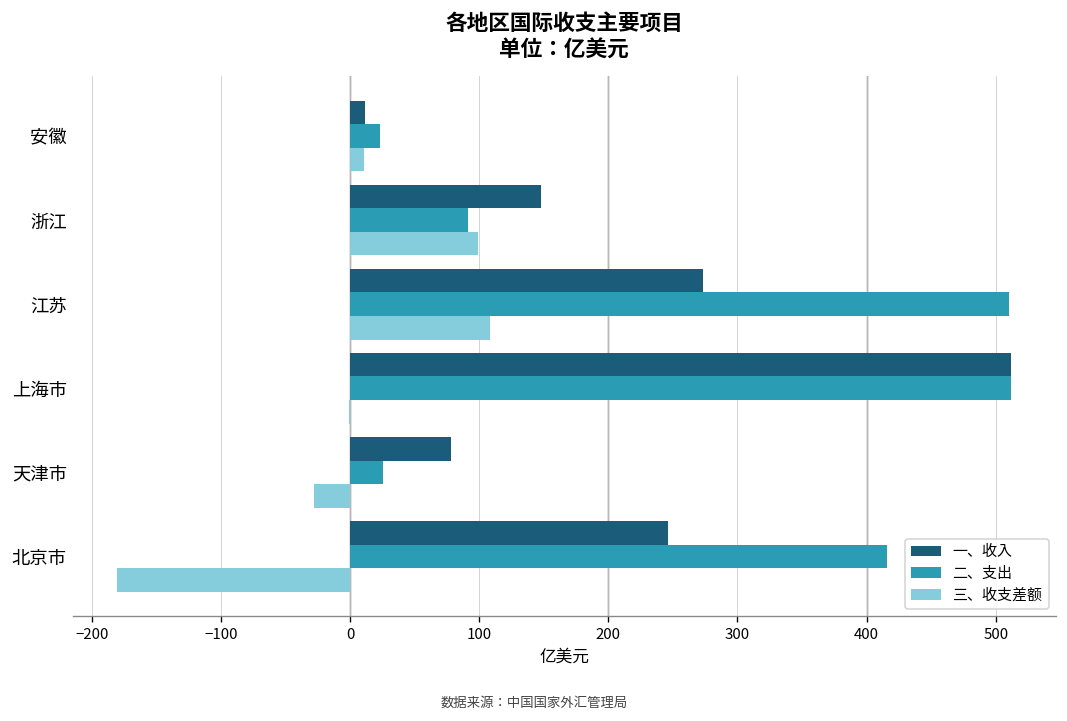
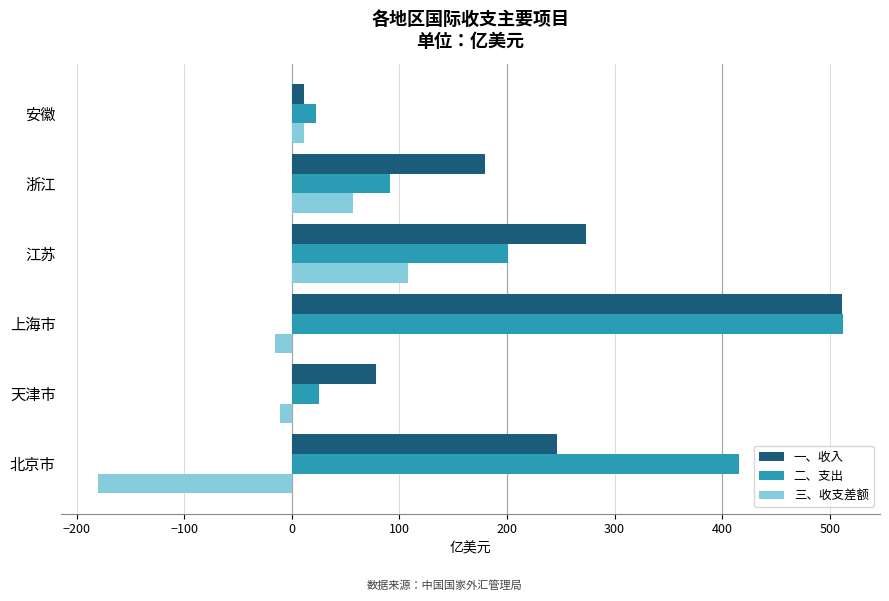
  {
    "一、收入": {
      "安徽": 12,
-     "浙江": 148,
+     "浙江": 179,
      "江苏": 273,
      "上海市": 512,
      "天津市": 78,
      "北京市": 247
    },
    "二、支出": {
      "安徽": 23,
      "浙江": 91,
-     "江苏": 510,
+     "江苏": 201,
      "上海市": 512,
      "天津市": 25,
      "北京市": 416
    },
    "三、收支差额": {
      "安徽": 11,
-     "浙江": 99,
+     "浙江": 57,
      "江苏": 108,
-     "上海市": 0,
-     "天津市": -28,
+     "上海市": -16,
+     "天津市": -11,
      "北京市": -180
    }
  }
